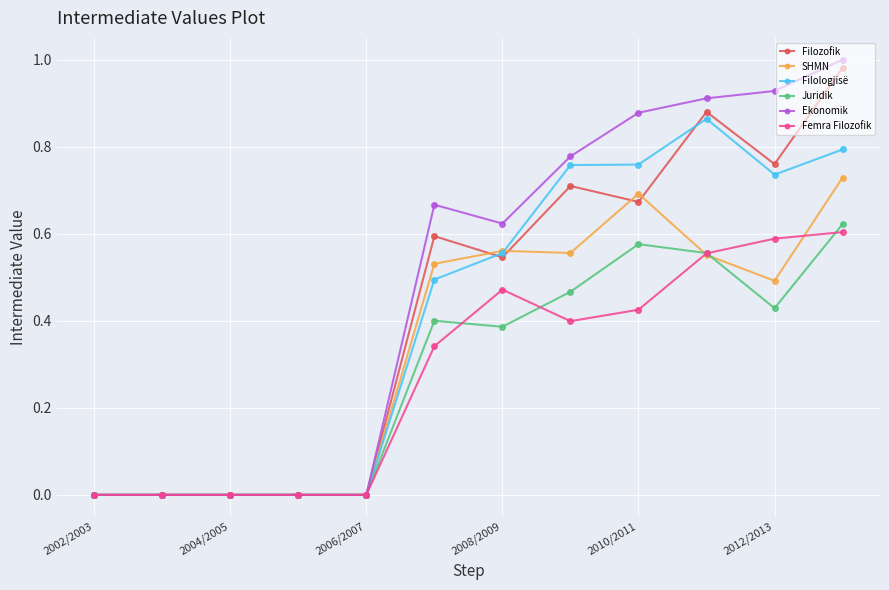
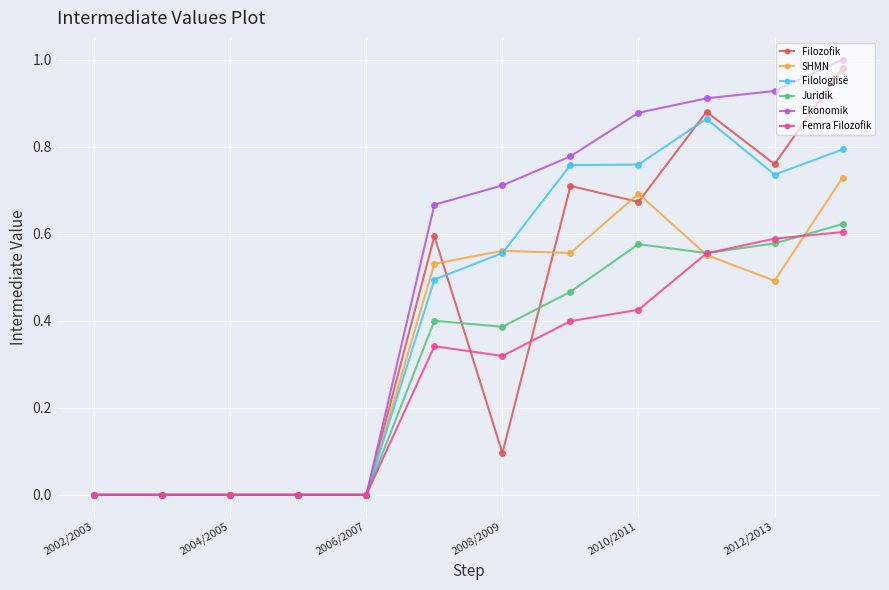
  {
    "Filozofik": {
-     "2008/2009": 0.55,
+     "2008/2009": 0.10,
      "2010/2011": 0.67,
      "2012/2013": 0.76
    },
    "SHMN": {
      "2010/2011": 0.69,
      "2012/2013": 0.49
    },
    "Filologjisë": {
      "2010/2011": 0.76,
      "2012/2013": 0.74
    },
    "Juridik": {
      "2008/2009": 0.39,
      "2010/2011": 0.58,
-     "2012/2013": 0.43
+     "2012/2013": 0.58
    },
    "Ekonomik": {
-     "2008/2009": 0.62,
+     "2008/2009": 0.71,
      "2010/2011": 0.88,
      "2012/2013": 0.93
    },
    "Femra Filozofik": {
-     "2008/2009": 0.47,
+     "2008/2009": 0.32,
      "2010/2011": 0.43,
      "2012/2013": 0.59
    }
  }
